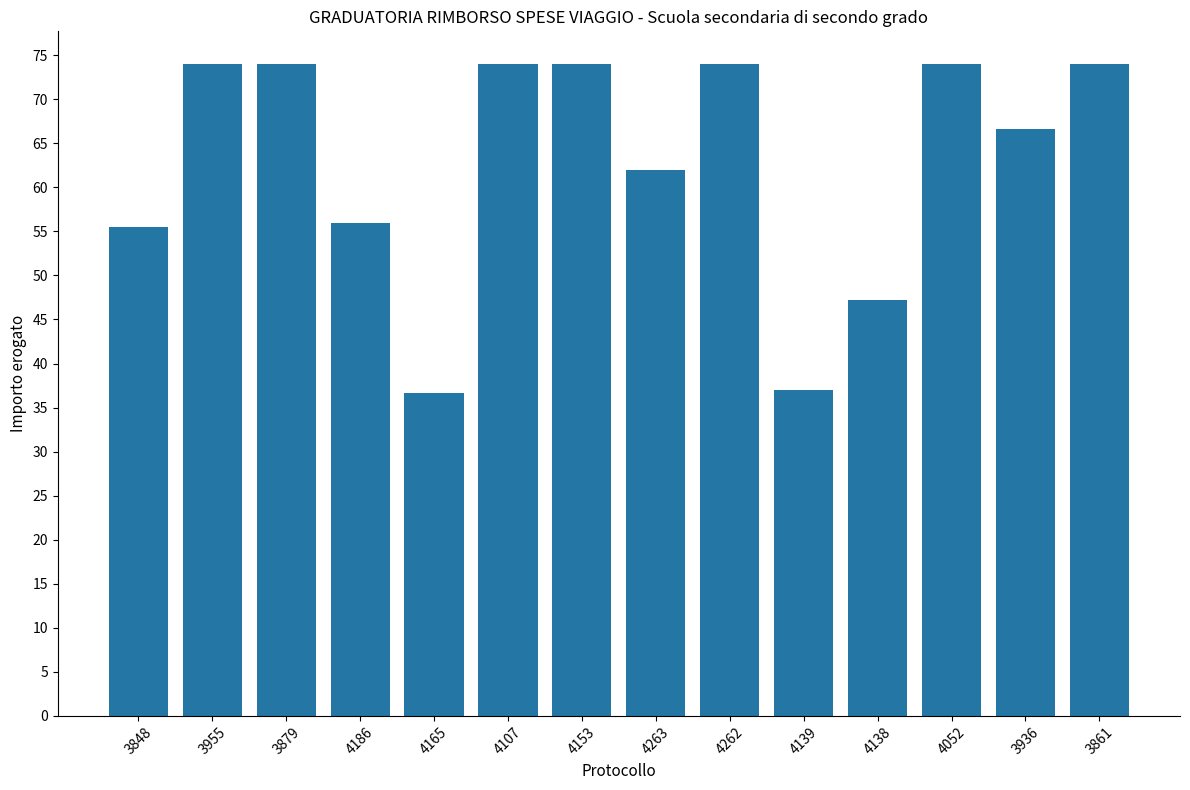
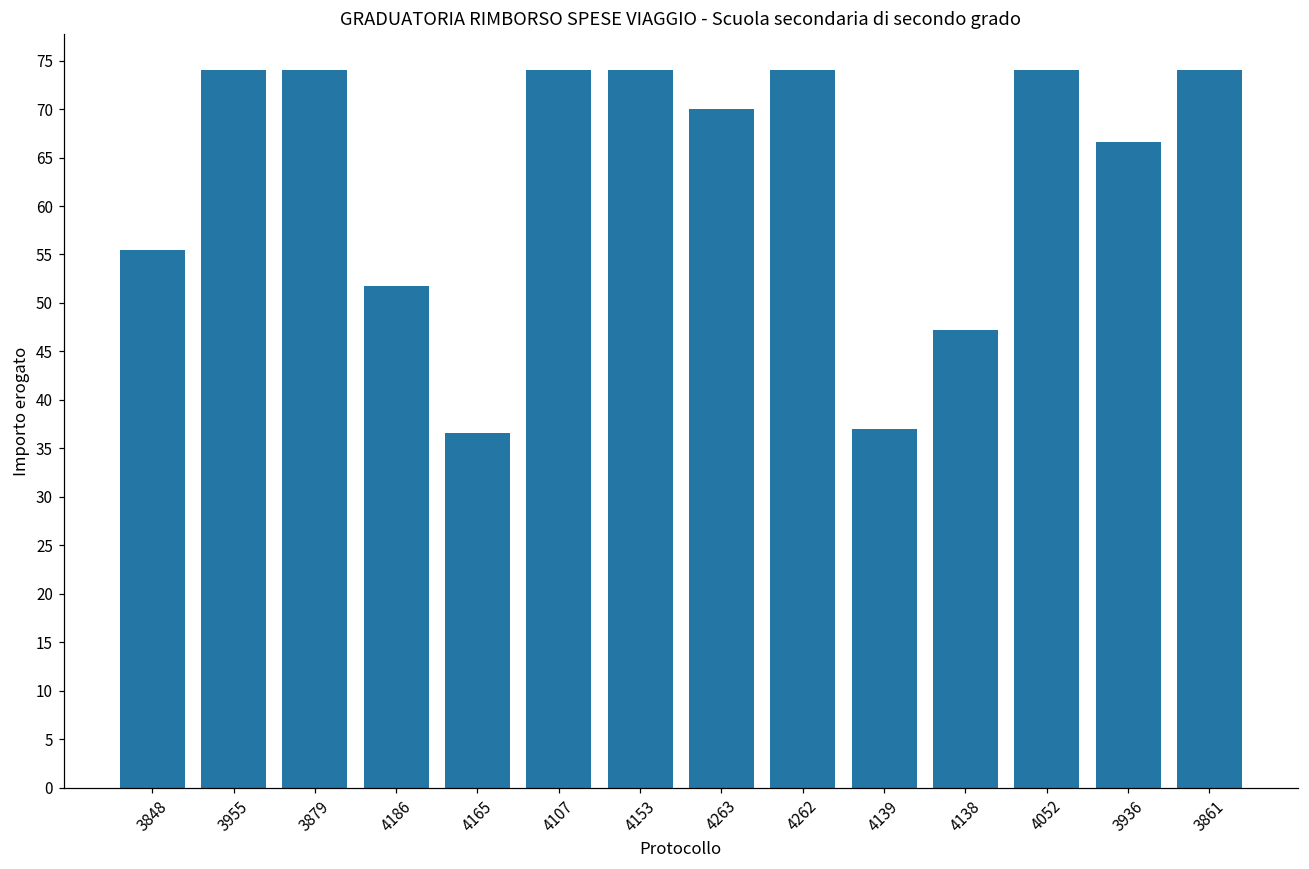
  {
    "3848": 56,
    "3955": 74,
    "3879": 74,
-   "4186": 56,
+   "4186": 52,
    "4165": 37,
    "4107": 74,
    "4153": 74,
-   "4263": 62,
+   "4263": 70,
    "4262": 74,
    "4139": 37,
    "4138": 47,
    "4052": 74,
    "3936": 67,
    "3861": 74
  }
